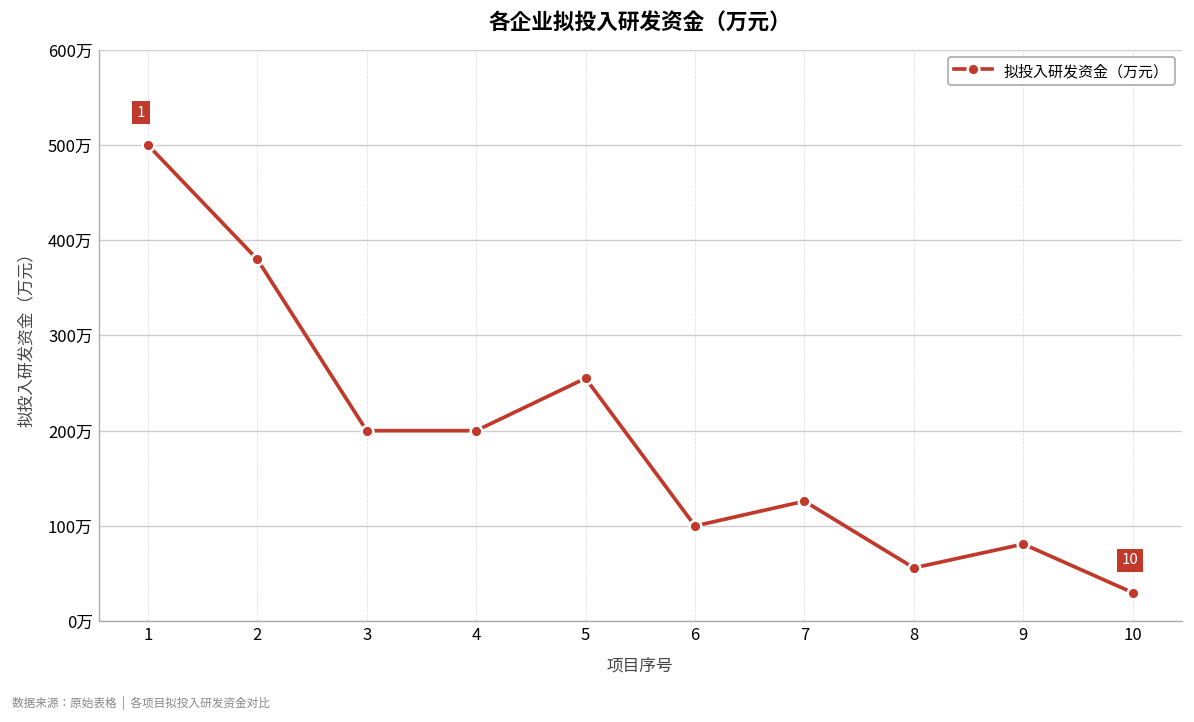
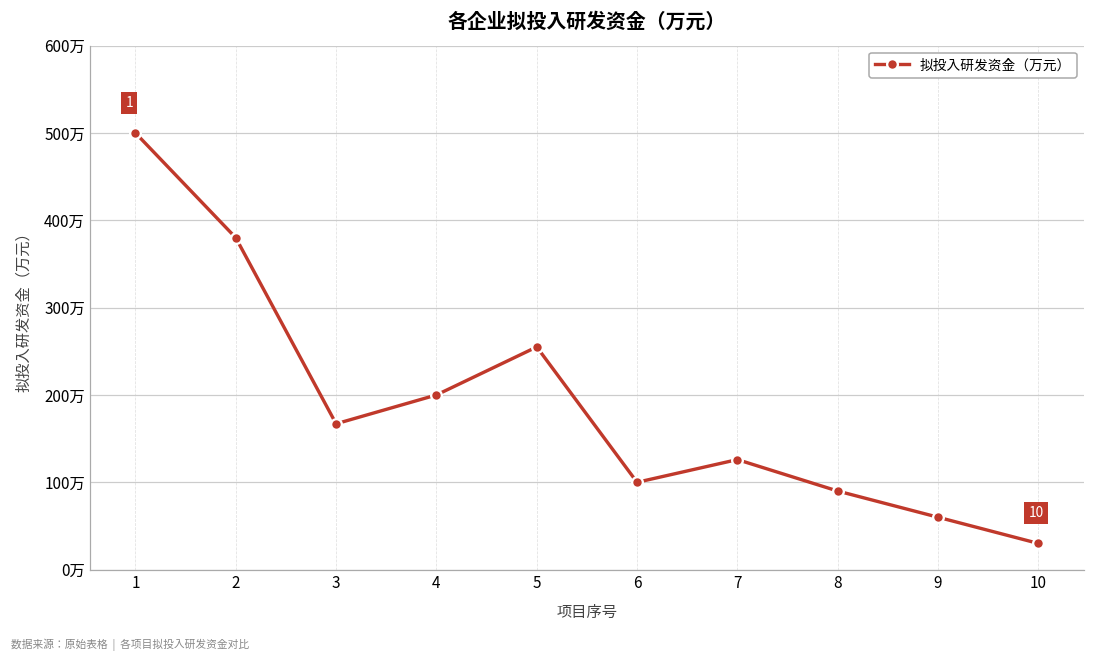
  {
    "2": "380万",
-   "3": "200万",
+   "3": "170万",
    "4": "200万",
    "5": "260万",
    "6": "100万",
    "7": "130万",
-   "8": "60万",
-   "9": "80万"
+   "8": "90万",
+   "9": "60万"
  }
